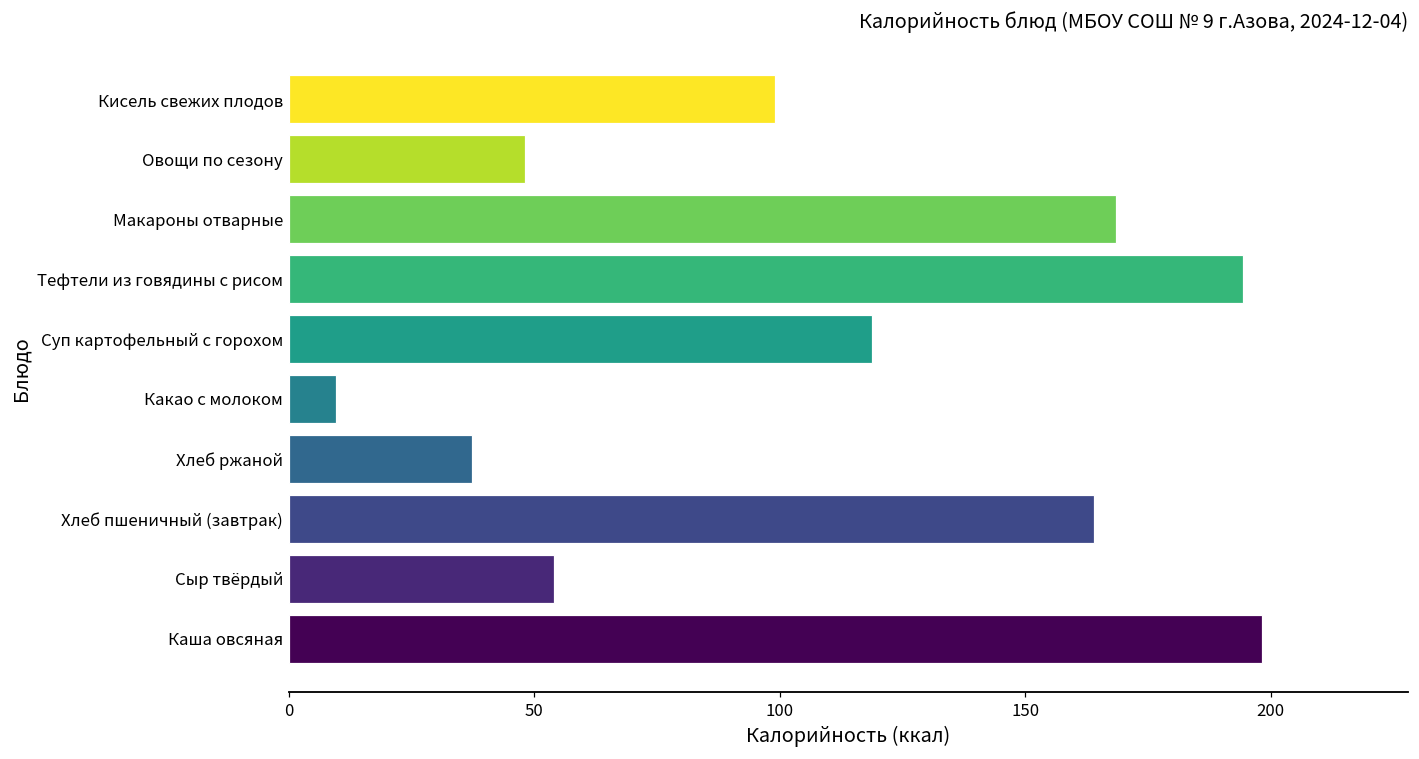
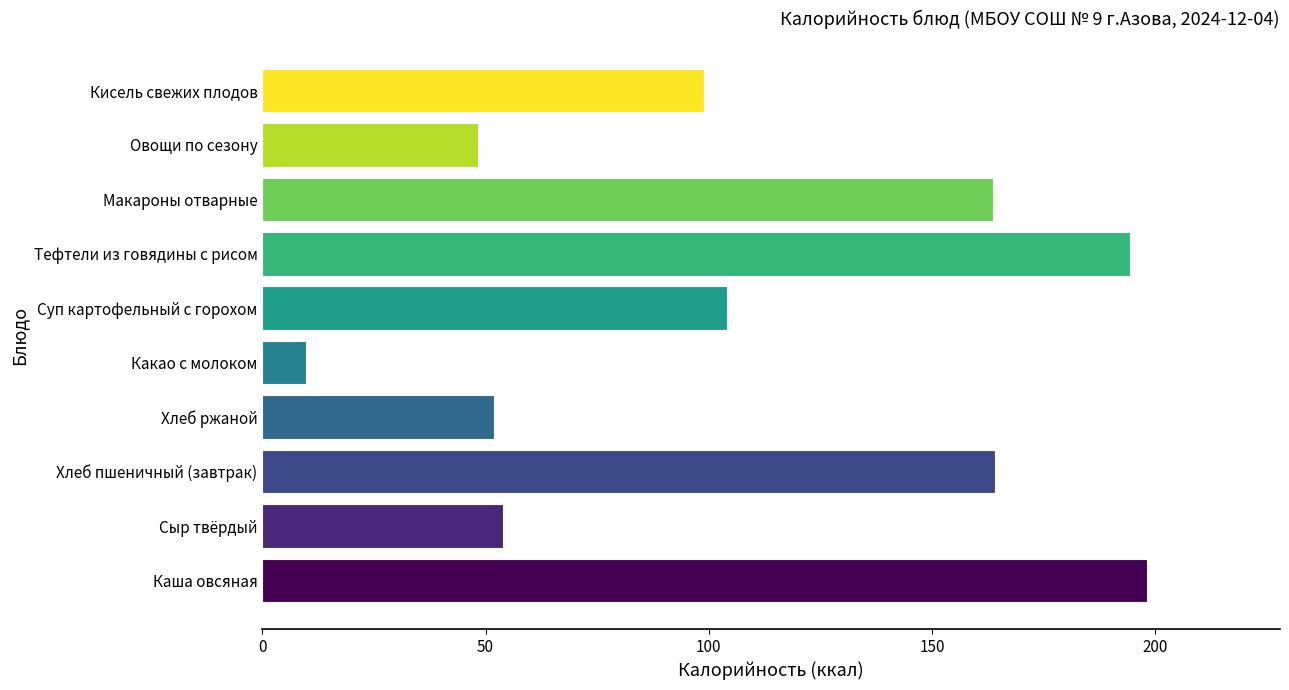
  {
    "Кисель свежих плодов": 99,
    "Овощи по сезону": 48,
-   "Макароны отварные": 168,
+   "Макароны отварные": 164,
    "Тефтели из говядины с рисом": 194,
-   "Суп картофельный с горохом": 119,
+   "Суп картофельный с горохом": 104,
    "Какао с молоком": 10,
-   "Хлеб ржаной": 37,
+   "Хлеб ржаной": 52,
    "Хлеб пшеничный (завтрак)": 164,
    "Сыр твёрдый": 54,
    "Каша овсяная": 198
  }
